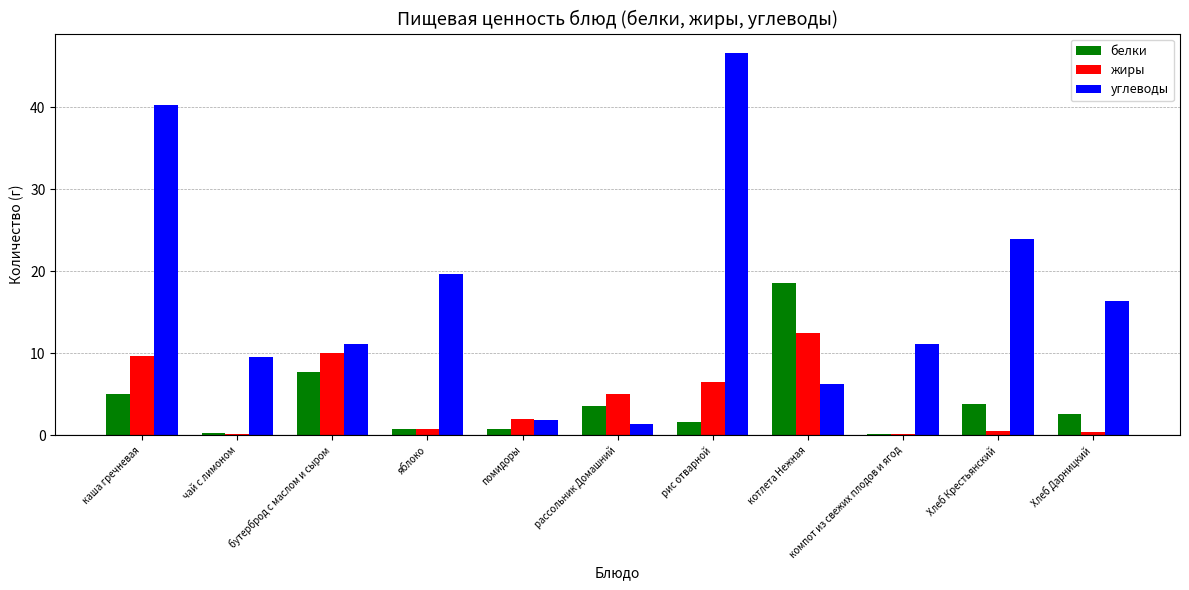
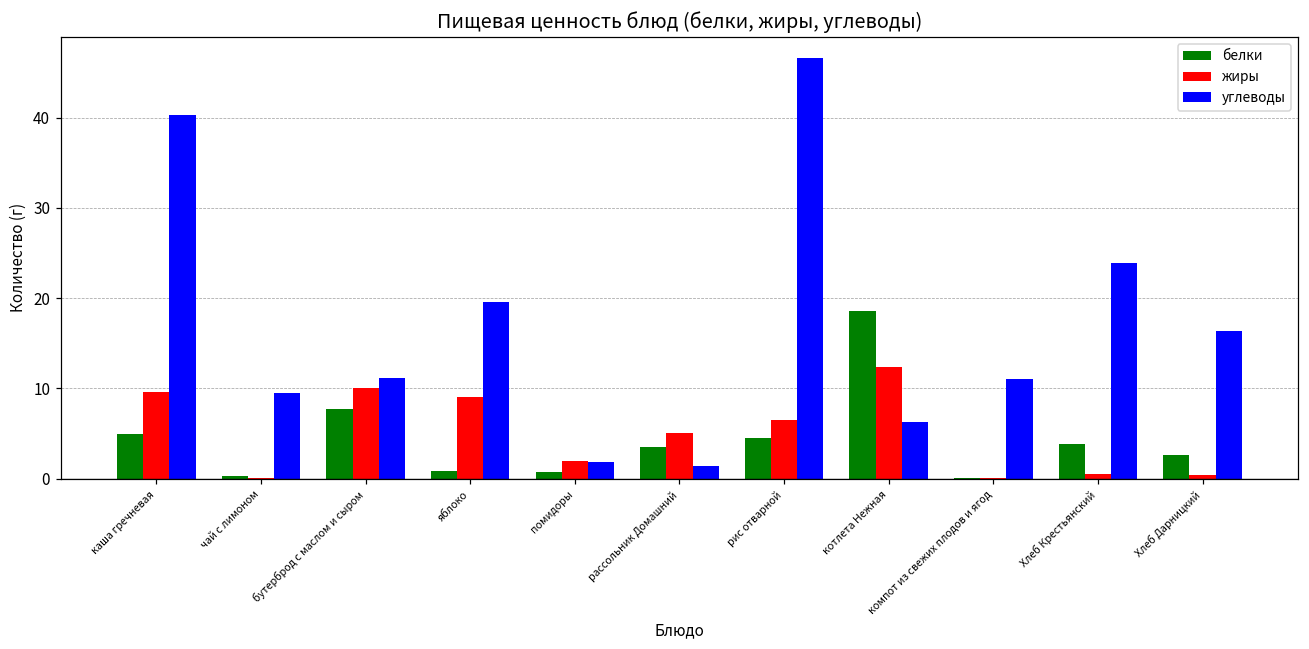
  {
    "белки": {
      "каша гречневая": 5,
      "бутерброд с маслом и сыром": 8,
      "яблоко": 1,
      "помидоры": 1,
      "рассольник Домашний": 4,
-     "рис отварной": 2,
+     "рис отварной": 5,
      "котлета Нежная": 19,
      "Хлеб Крестьянский": 4,
      "Хлеб Дарницкий": 3
    },
    "жиры": {
      "каша гречневая": 10,
      "бутерброд с маслом и сыром": 10,
-     "яблоко": 1,
+     "яблоко": 9,
      "помидоры": 2,
      "рассольник Домашний": 5,
      "рис отварной": 7,
      "котлета Нежная": 12,
      "Хлеб Крестьянский": 0,
      "Хлеб Дарницкий": 0
    },
    "углеводы": {
      "каша гречневая": 40,
      "чай с лимоном": 10,
      "бутерброд с маслом и сыром": 11,
      "яблоко": 20,
      "помидоры": 2,
      "рассольник Домашний": 1,
      "рис отварной": 47,
      "котлета Нежная": 6,
      "компот из свежих плодов и ягод": 11,
      "Хлеб Крестьянский": 24,
      "Хлеб Дарницкий": 16
    }
  }
